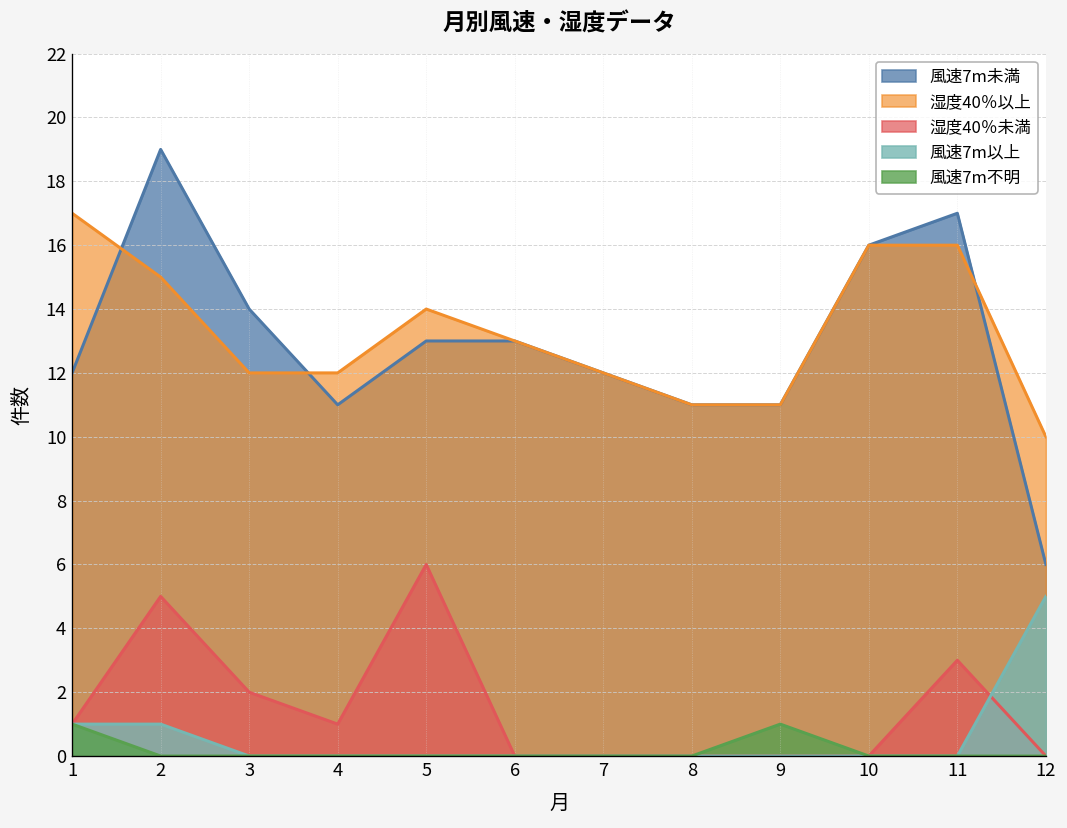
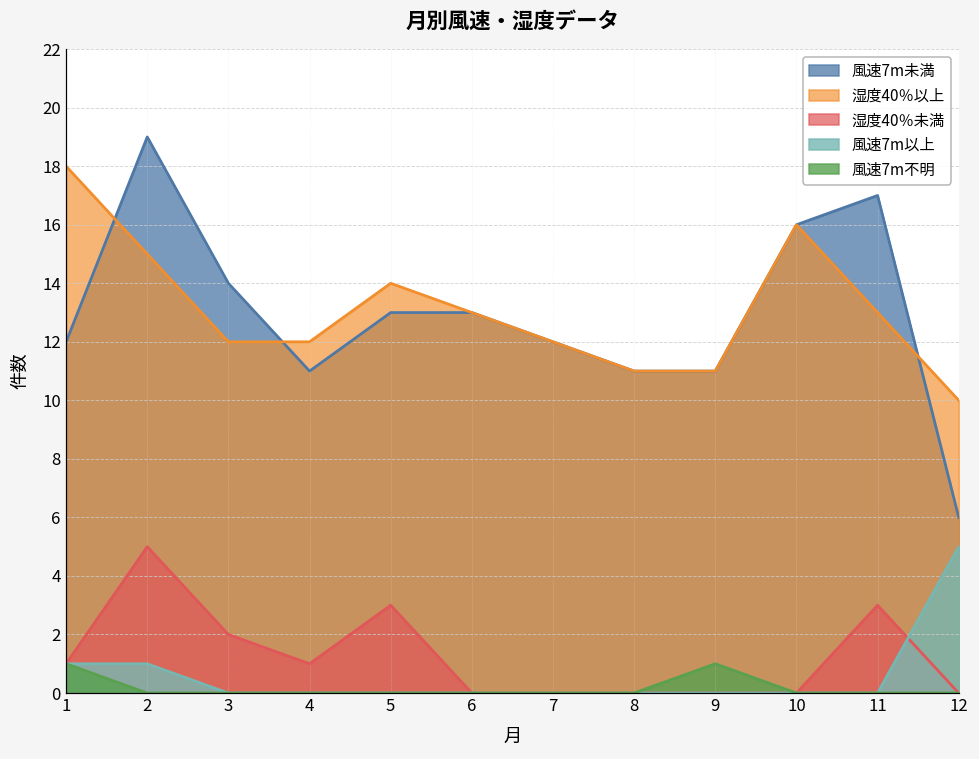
  {
    "風速7m未満": {
      "1": 12,
      "2": 19,
      "3": 14,
      "4": 11,
      "5": 13,
      "11": 17,
      "12": 6
    },
    "湿度40％以上": {
-     "1": 17,
+     "1": 18,
      "2": 15,
      "3": 12,
      "4": 12,
      "5": 14,
-     "11": 16,
+     "11": 13,
      "12": 10
    },
    "湿度40％未満": {
      "2": 5,
      "3": 2,
      "4": 1,
-     "5": 6,
+     "5": 3,
      "11": 3
    },
    "風速7m以上": {
      "2": 1,
      "12": 5
    },
    "風速7m不明": {
      "2": 0,
      "9": 1
    }
  }
